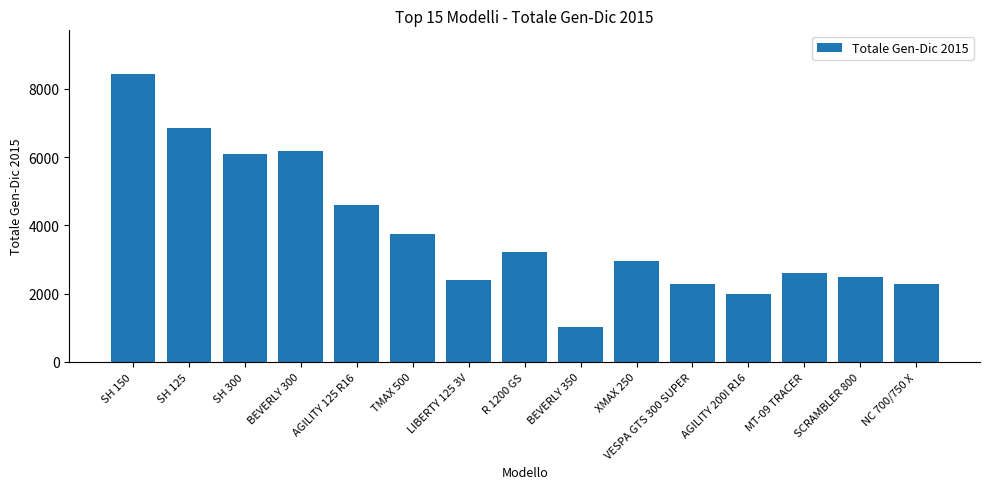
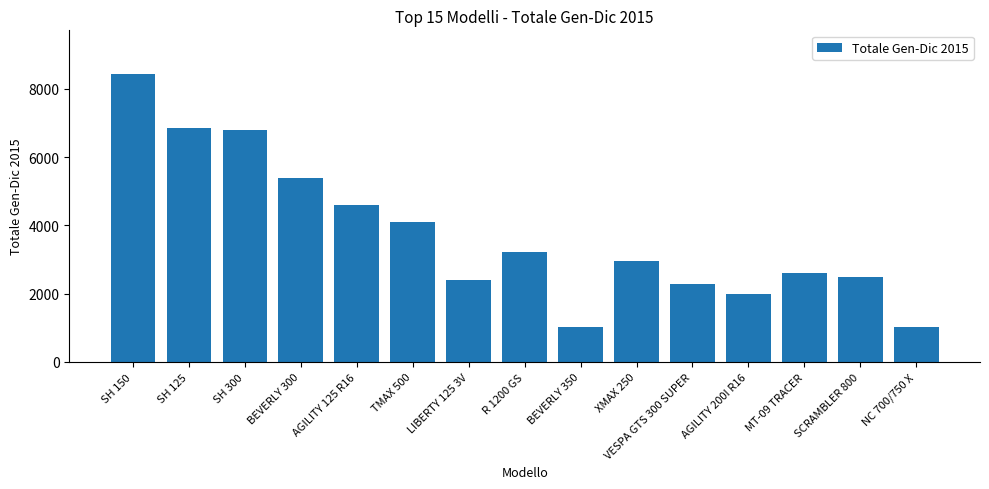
  {
    "SH 150": 8500,
    "SH 125": 6800,
-   "SH 300": 6100,
-   "BEVERLY 300": 6200,
+   "SH 300": 6800,
+   "BEVERLY 300": 5400,
    "AGILITY 125 R16": 4600,
-   "TMAX 500": 3800,
+   "TMAX 500": 4100,
    "LIBERTY 125 3V": 2400,
    "R 1200 GS": 3200,
    "BEVERLY 350": 1000,
    "XMAX 250": 2900,
    "VESPA GTS 300 SUPER": 2300,
    "AGILITY 200I R16": 2000,
    "MT-09 TRACER": 2600,
    "SCRAMBLER 800": 2500,
-   "NC 700/750 X": 2300
+   "NC 700/750 X": 1000
  }
